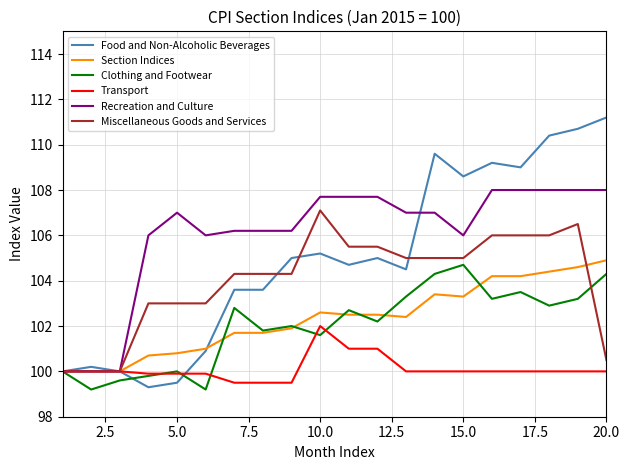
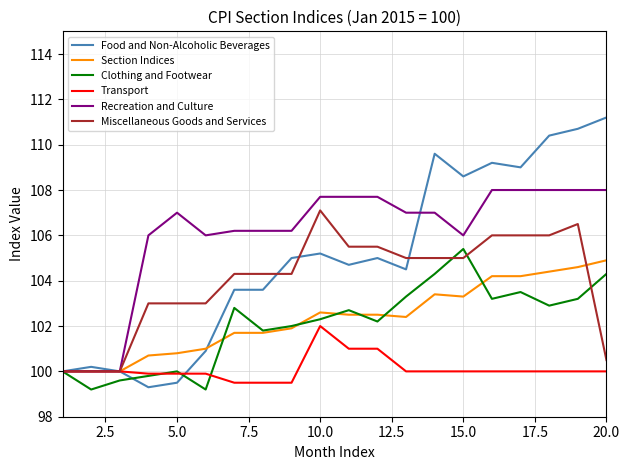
  {
    "Food and Non-Alcoholic Beverages": {
      "5.0": 99.5,
      "10.0": 105.2,
      "15.0": 108.6,
      "20.0": 111.2
    },
    "Section Indices": {
      "5.0": 100.8,
      "10.0": 102.6,
      "15.0": 103.3,
      "20.0": 104.9
    },
    "Clothing and Footwear": {
-     "10.0": 101.6,
-     "15.0": 104.7,
+     "10.0": 102.3,
+     "15.0": 105.4,
      "20.0": 104.3
    },
    "Transport": {
      "10.0": 102.0,
      "15.0": 100.0,
      "20.0": 100.0
    },
    "Recreation and Culture": {
      "5.0": 107.0,
      "10.0": 107.7,
      "15.0": 106.0,
      "20.0": 108.0
    },
    "Miscellaneous Goods and Services": {
      "5.0": 103.0,
      "10.0": 107.1,
      "15.0": 105.0,
      "20.0": 100.5
    }
  }
